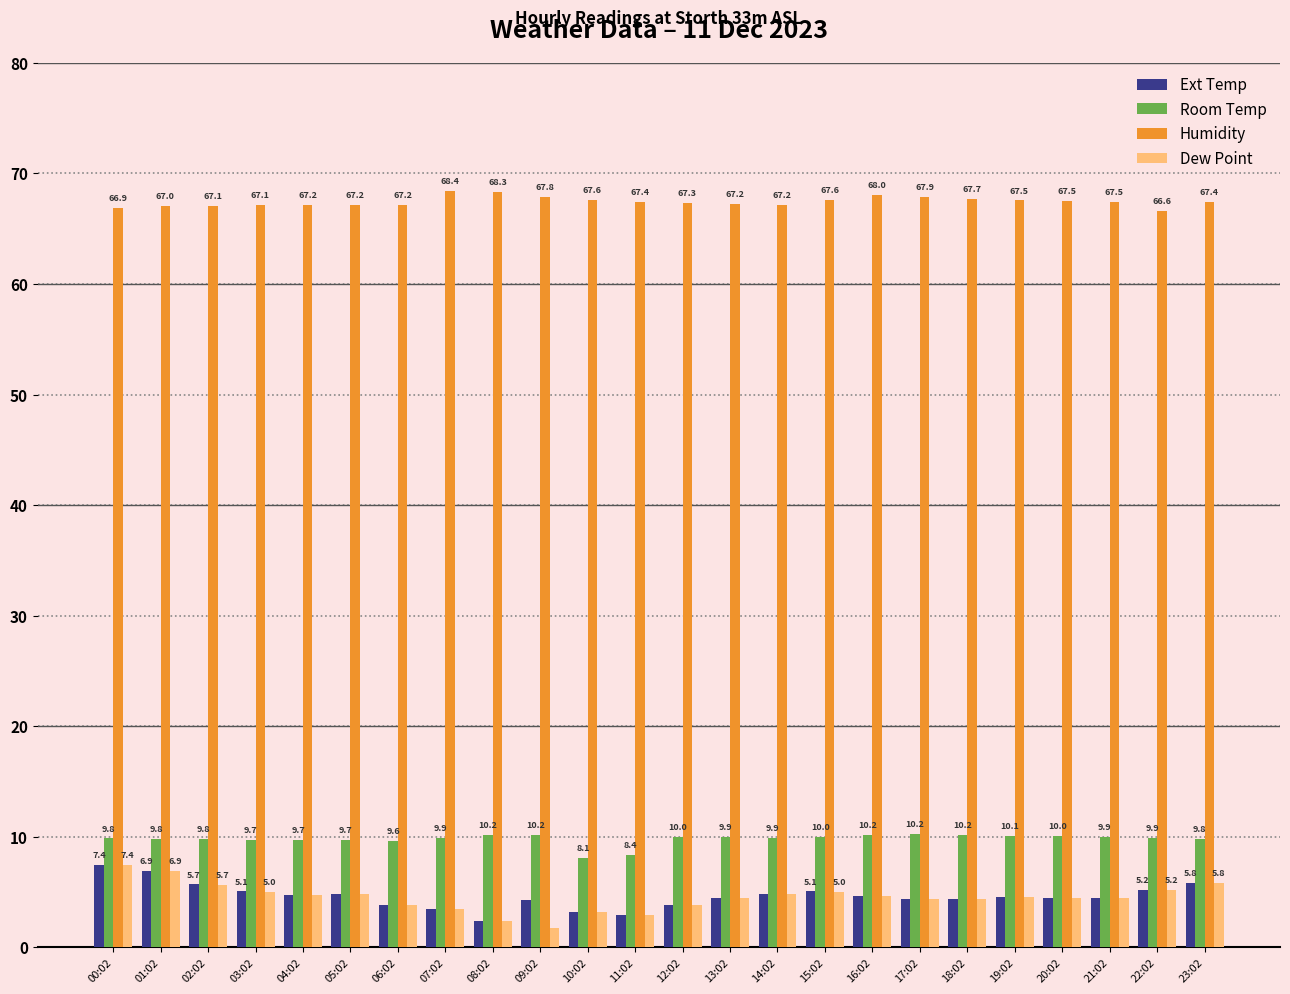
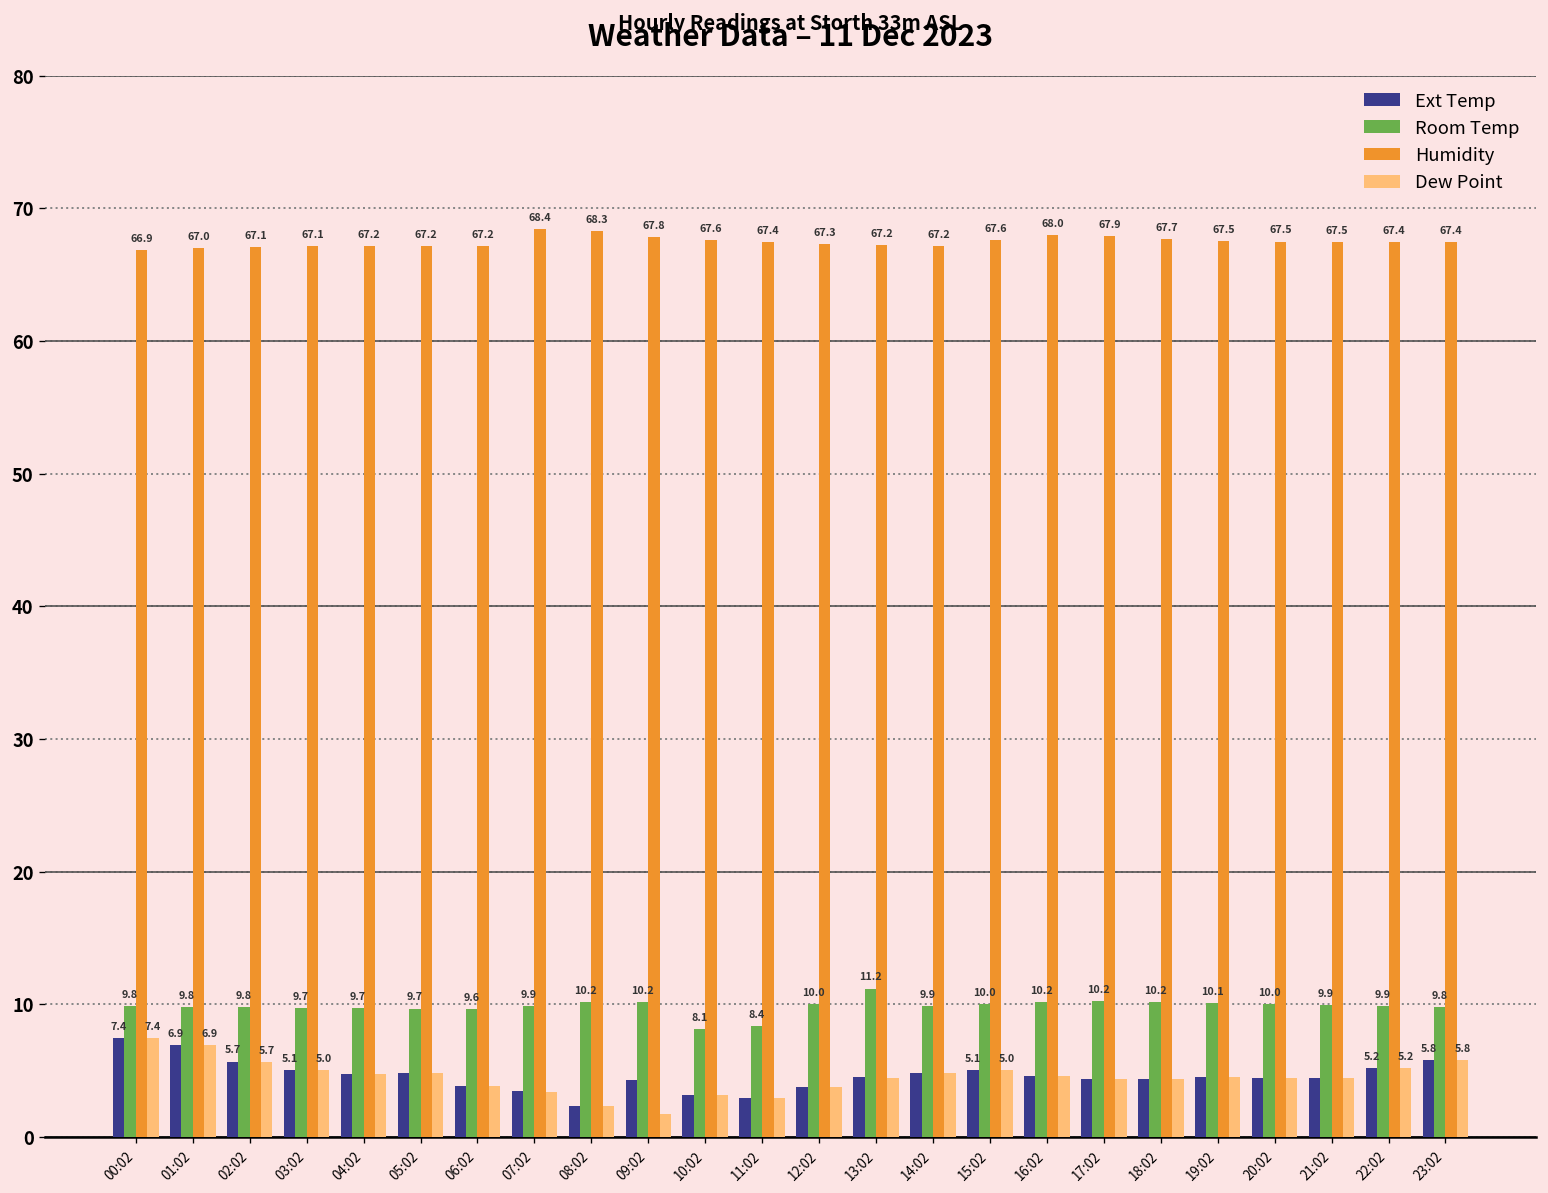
  {
    "Ext Temp": {
      "00:02": 7.4,
      "01:02": 6.9,
      "02:02": 5.7,
      "03:02": 5.1,
      "15:02": 5.1,
      "22:02": 5.2,
      "23:02": 5.8
    },
    "Room Temp": {
      "00:02": 9.8,
      "01:02": 9.8,
      "02:02": 9.8,
      "03:02": 9.7,
      "04:02": 9.7,
      "05:02": 9.7,
      "06:02": 9.6,
      "07:02": 9.9,
      "08:02": 10.2,
      "09:02": 10.2,
      "10:02": 8.1,
      "11:02": 8.4,
      "12:02": 10.0,
-     "13:02": 9.9,
+     "13:02": 11.2,
      "14:02": 9.9,
      "15:02": 10.0,
      "16:02": 10.2,
      "17:02": 10.2,
      "18:02": 10.2,
      "19:02": 10.1,
      "20:02": 10.0,
      "21:02": 9.9,
      "22:02": 9.9,
      "23:02": 9.8
    },
    "Humidity": {
      "00:02": 66.9,
      "01:02": 67.0,
      "02:02": 67.1,
      "03:02": 67.1,
      "04:02": 67.2,
      "05:02": 67.2,
      "06:02": 67.2,
      "07:02": 68.4,
      "08:02": 68.3,
      "09:02": 67.8,
      "10:02": 67.6,
      "11:02": 67.4,
      "12:02": 67.3,
      "13:02": 67.2,
      "14:02": 67.2,
      "15:02": 67.6,
      "16:02": 68.0,
      "17:02": 67.9,
      "18:02": 67.7,
      "19:02": 67.5,
      "20:02": 67.5,
      "21:02": 67.5,
-     "22:02": 66.6,
+     "22:02": 67.4,
      "23:02": 67.4
    },
    "Dew Point": {
      "00:02": 7.4,
      "01:02": 6.9,
      "02:02": 5.7,
      "03:02": 5.0,
      "15:02": 5.0,
      "22:02": 5.2,
      "23:02": 5.8
    }
  }
